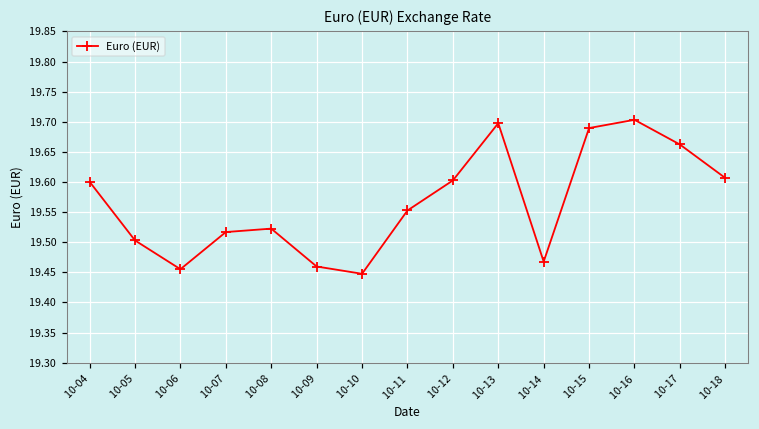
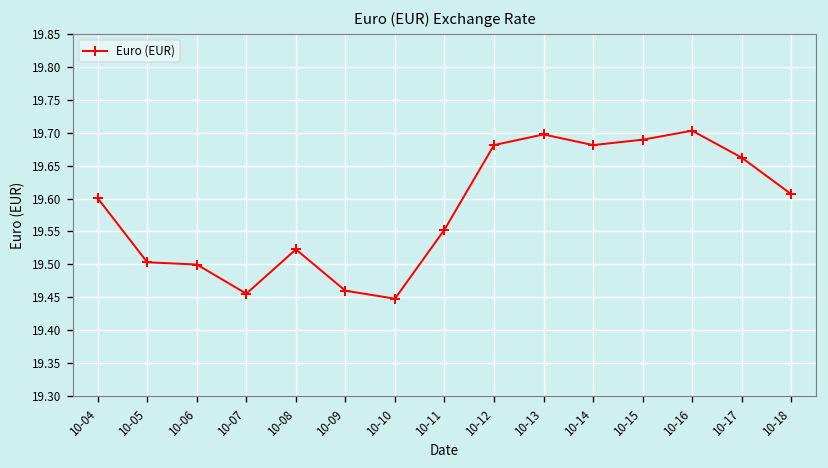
  {
    "10-04": 19.60,
    "10-05": 19.50,
-   "10-06": 19.46,
-   "10-07": 19.52,
+   "10-06": 19.50,
+   "10-07": 19.46,
    "10-08": 19.52,
    "10-09": 19.46,
    "10-10": 19.45,
    "10-11": 19.55,
-   "10-12": 19.60,
+   "10-12": 19.68,
    "10-13": 19.70,
-   "10-14": 19.47,
+   "10-14": 19.68,
    "10-15": 19.69,
    "10-16": 19.70,
    "10-17": 19.66,
    "10-18": 19.61
  }
